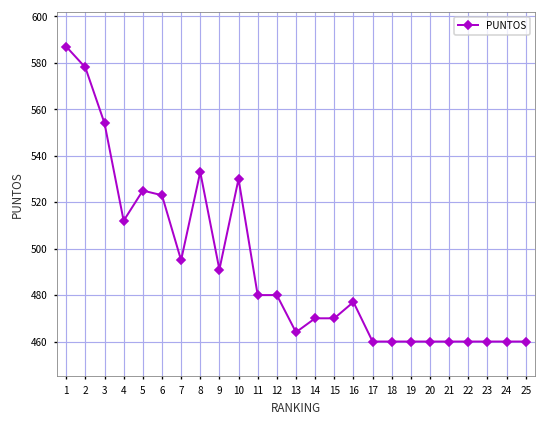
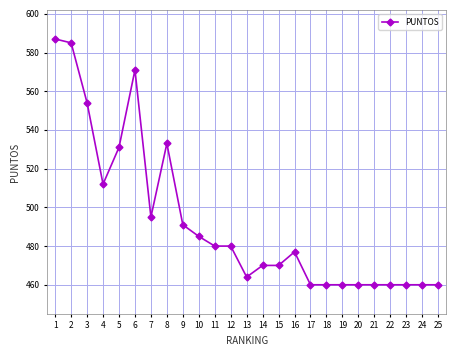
  {
    "1": 587,
-   "2": 578,
+   "2": 585,
    "3": 554,
    "4": 512,
-   "5": 525,
-   "6": 523,
+   "5": 531,
+   "6": 571,
    "7": 495,
    "8": 533,
    "9": 491,
-   "10": 530,
+   "10": 485,
    "11": 480,
    "12": 480,
    "13": 464,
    "14": 470,
    "15": 470,
    "16": 477,
    "17": 460,
    "18": 460,
    "19": 460,
    "20": 460,
    "21": 460,
    "22": 460,
    "23": 460,
    "24": 460,
    "25": 460
  }
